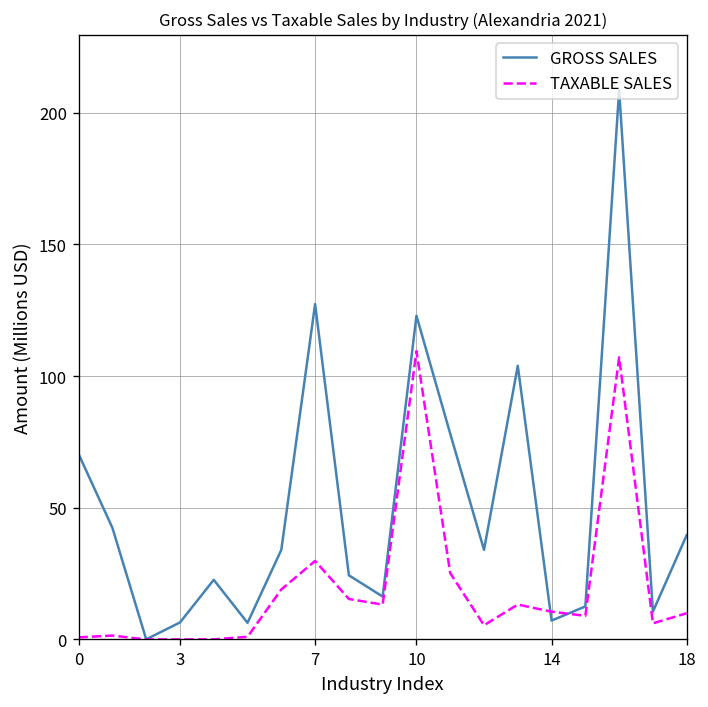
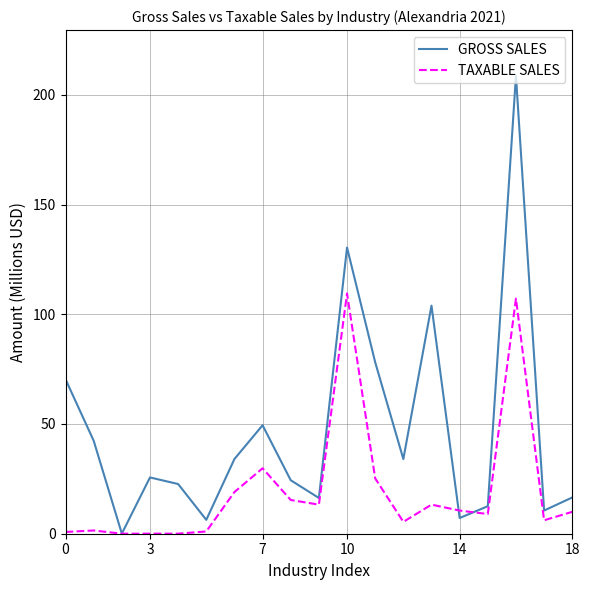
  {
    "GROSS SALES": {
      "0": 70,
-     "3": 6,
-     "7": 127,
-     "10": 123,
+     "3": 26,
+     "7": 49,
+     "10": 130,
      "14": 7,
-     "18": 40
+     "18": 17
    },
    "TAXABLE SALES": {
      "0": 1,
      "3": 0,
      "7": 30,
      "10": 109,
      "14": 11,
      "18": 10
    }
  }
